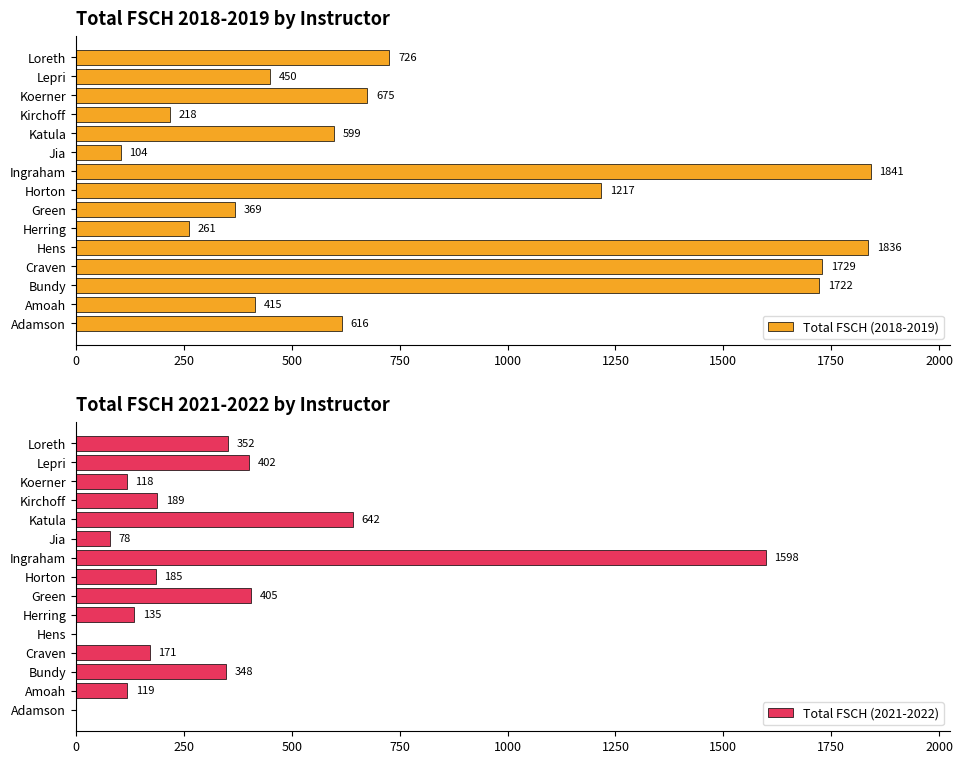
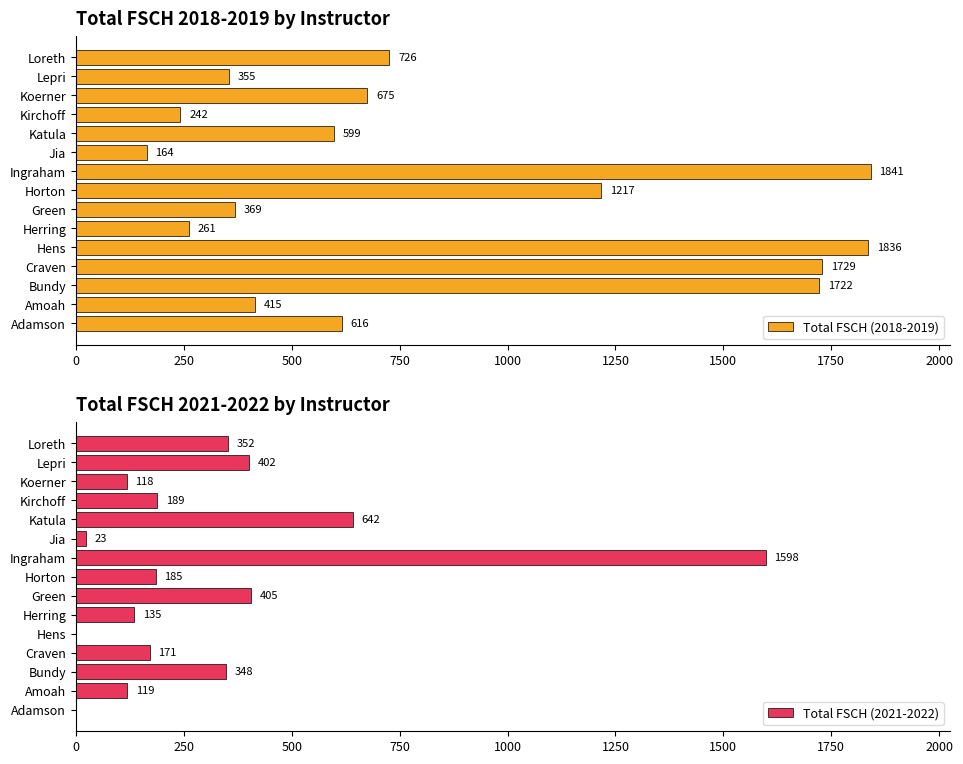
  {
    "Total FSCH 2018-2019 by Instructor": {
      "Loreth": 726,
-     "Lepri": 450,
+     "Lepri": 355,
      "Koerner": 675,
-     "Kirchoff": 218,
+     "Kirchoff": 242,
      "Katula": 599,
-     "Jia": 104,
+     "Jia": 164,
      "Ingraham": 1841,
      "Horton": 1217,
      "Green": 369,
      "Herring": 261,
      "Hens": 1836,
      "Craven": 1729,
      "Bundy": 1722,
      "Amoah": 415,
      "Adamson": 616
    },
    "Total FSCH 2021-2022 by Instructor": {
      "Loreth": 352,
      "Lepri": 402,
      "Koerner": 118,
      "Kirchoff": 189,
      "Katula": 642,
-     "Jia": 78,
+     "Jia": 23,
      "Ingraham": 1598,
      "Horton": 185,
      "Green": 405,
      "Herring": 135,
      "Craven": 171,
      "Bundy": 348,
      "Amoah": 119
    }
  }
